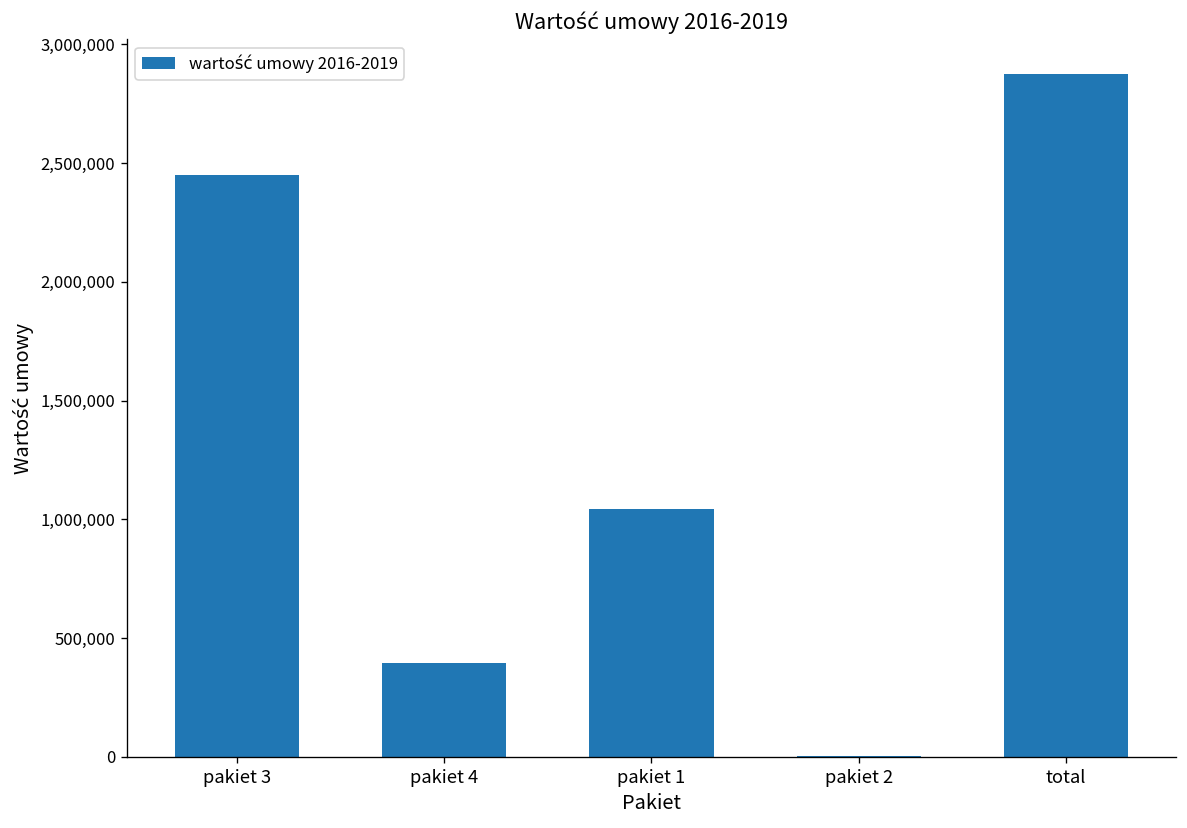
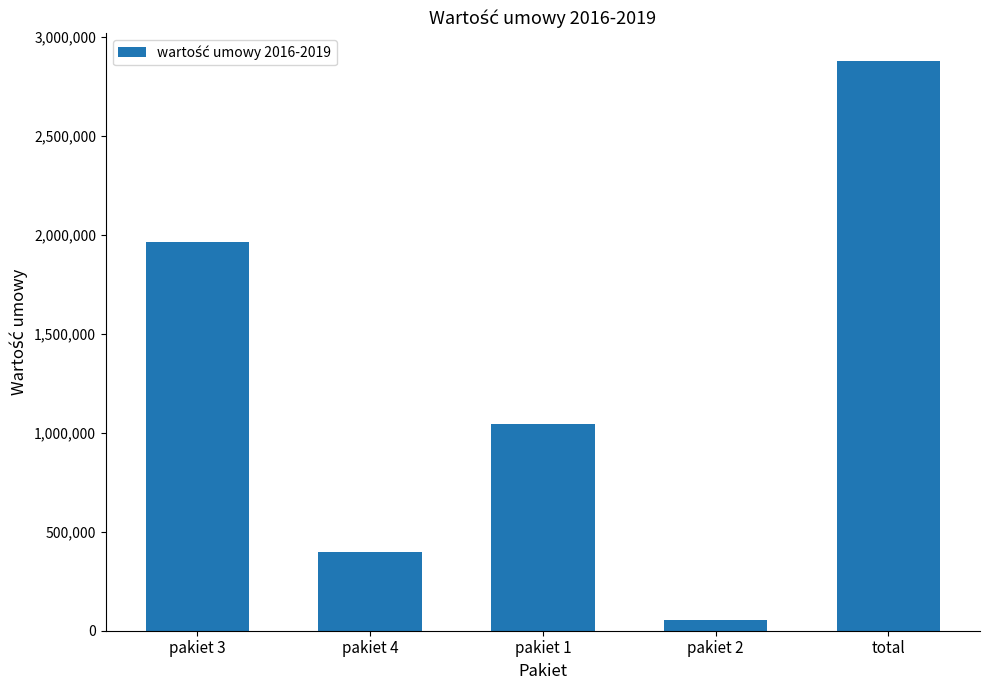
  {
-   "pakiet 3": "2,450,000",
+   "pakiet 3": "1,960,000",
    "pakiet 4": "400,000",
    "pakiet 1": "1,040,000",
-   "pakiet 2": "10,000",
+   "pakiet 2": "50,000",
    "total": "2,880,000"
  }
